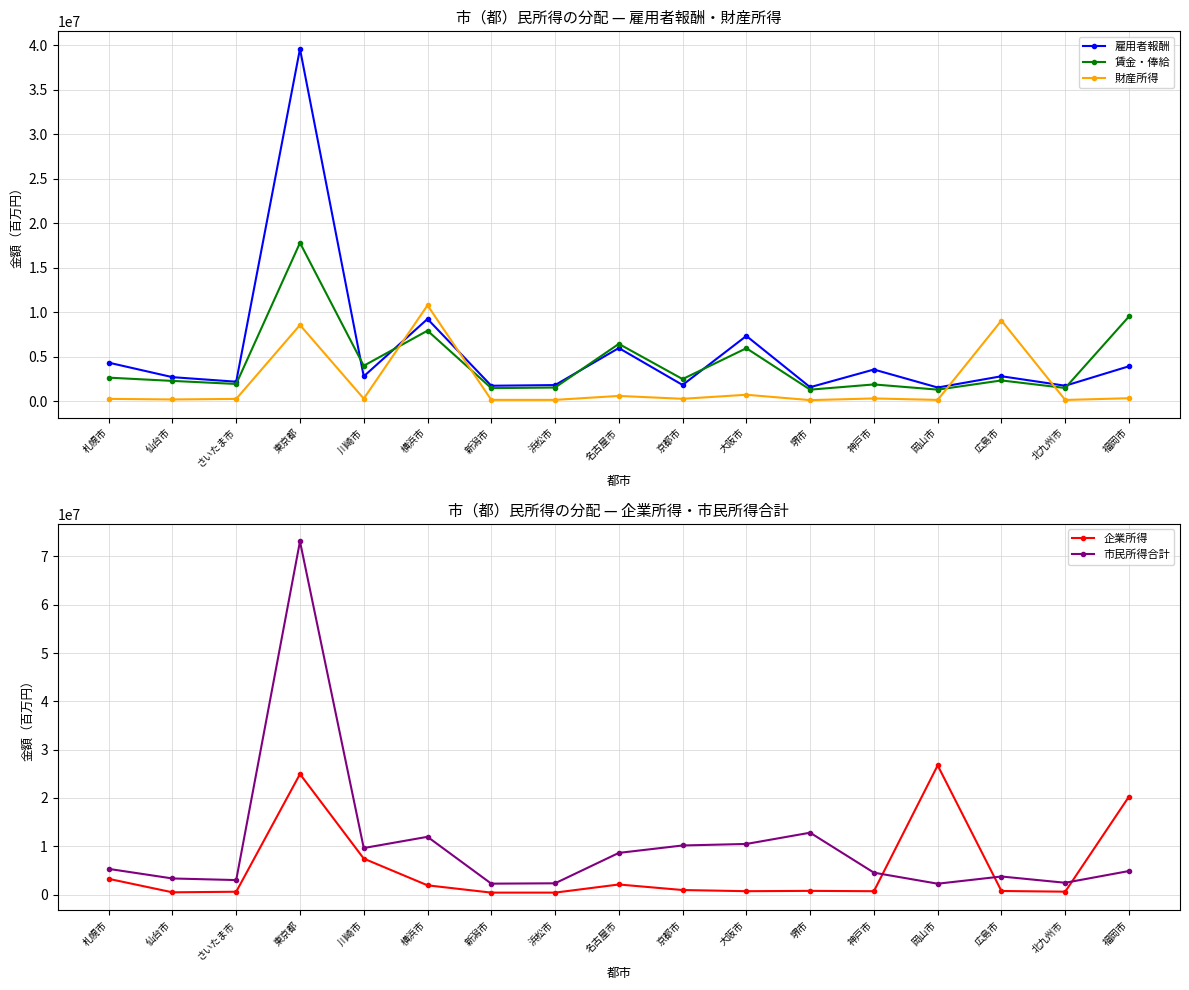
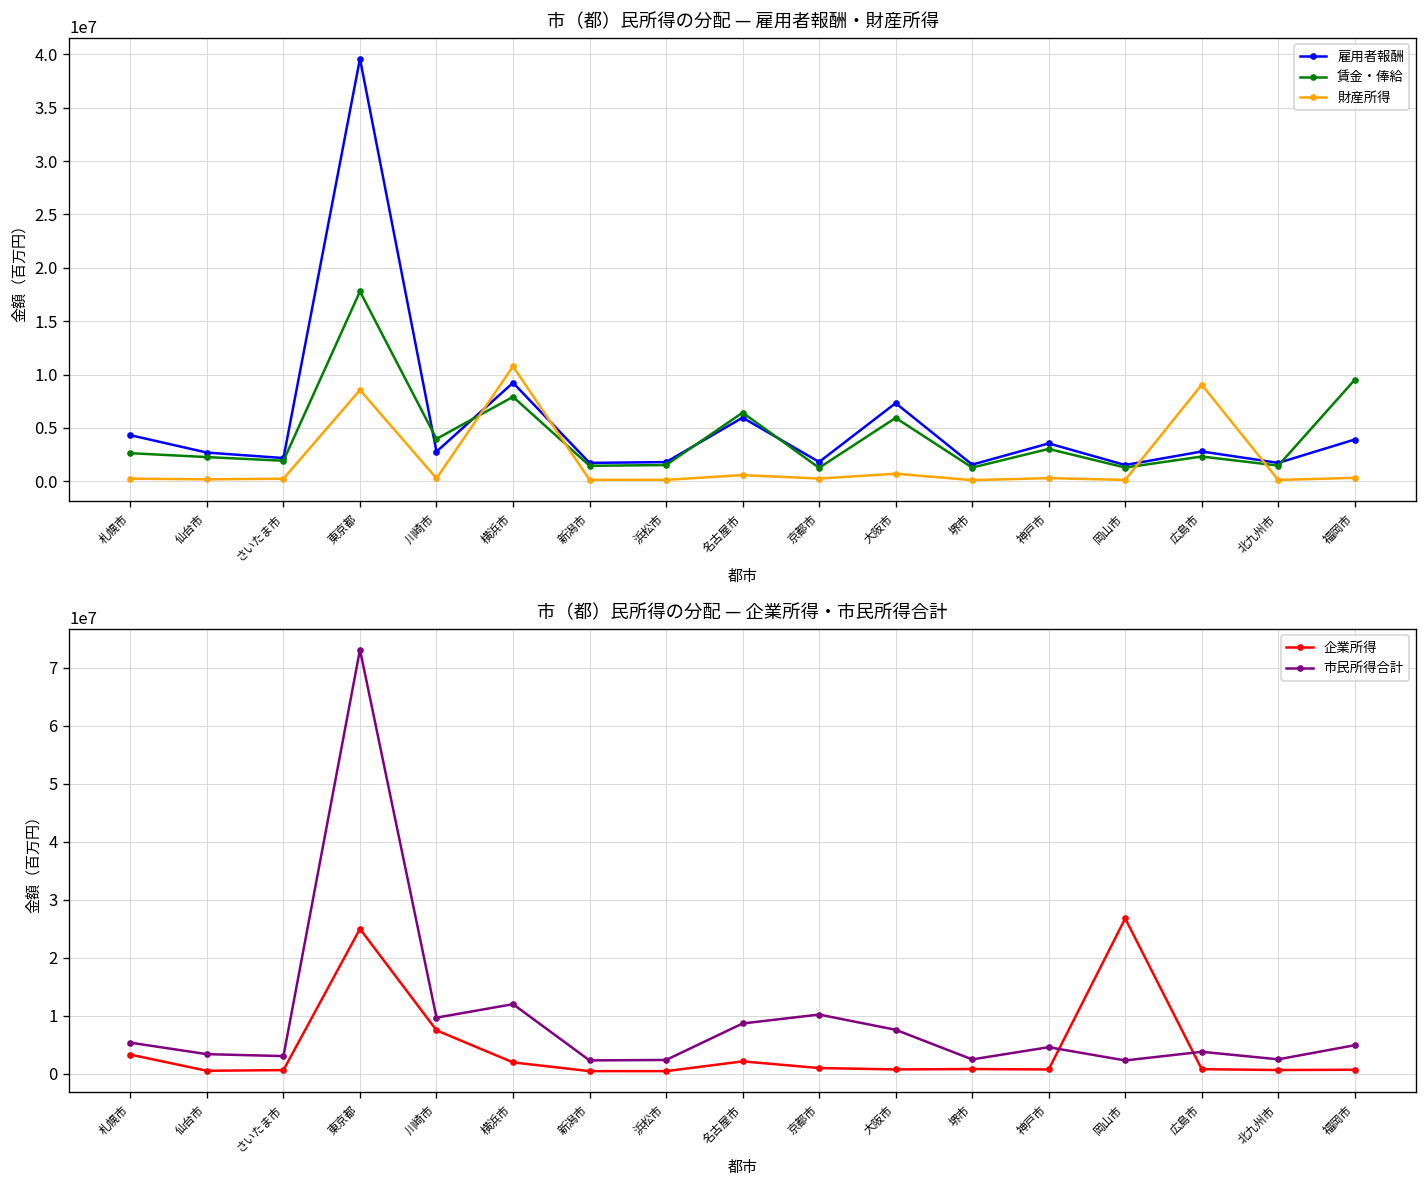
  {
    "市（都）民所得の分配 — 雇用者報酬・財産所得": {
      "雇用者報酬": {
        "札幌市": 4000000,
        "仙台市": 3000000,
        "東京都": 40000000,
        "川崎市": 3000000,
        "横浜市": 9000000,
        "名古屋市": 6000000,
        "京都市": 2000000,
        "大阪市": 7000000,
        "神戸市": 4000000,
        "広島市": 3000000,
        "福岡市": 4000000
      },
      "賃金・俸給": {
        "札幌市": 3000000,
        "仙台市": 2000000,
        "東京都": 18000000,
        "川崎市": 4000000,
        "横浜市": 8000000,
        "名古屋市": 6000000,
-       "京都市": 2000000,
+       "京都市": 1000000,
        "大阪市": 6000000,
-       "神戸市": 2000000,
+       "神戸市": 3000000,
        "広島市": 2000000,
        "福岡市": 10000000
      },
      "財産所得": {
        "札幌市": 0,
        "仙台市": 0,
        "さいたま市": 0,
        "東京都": 9000000,
        "川崎市": 0,
        "横浜市": 11000000,
        "新潟市": 0,
        "浜松市": 0,
        "名古屋市": 1000000,
        "京都市": 0,
        "大阪市": 1000000,
        "堺市": 0,
        "神戸市": 0,
        "岡山市": 0,
        "広島市": 9000000,
        "北九州市": 0,
        "福岡市": 0
      }
    },
    "市（都）民所得の分配 — 企業所得・市民所得合計": {
      "企業所得": {
        "札幌市": 3000000,
        "仙台市": 0,
        "さいたま市": 1000000,
        "東京都": 25000000,
        "川崎市": 7000000,
        "横浜市": 2000000,
        "新潟市": 0,
        "浜松市": 0,
        "名古屋市": 2000000,
        "京都市": 1000000,
        "大阪市": 1000000,
        "堺市": 1000000,
        "神戸市": 1000000,
        "岡山市": 27000000,
        "広島市": 1000000,
        "北九州市": 1000000,
-       "福岡市": 20000000
+       "福岡市": 1000000
      },
      "市民所得合計": {
        "札幌市": 5000000,
        "仙台市": 3000000,
        "さいたま市": 3000000,
        "東京都": 73000000,
        "川崎市": 10000000,
        "横浜市": 12000000,
        "新潟市": 2000000,
        "浜松市": 2000000,
        "名古屋市": 9000000,
        "京都市": 10000000,
-       "大阪市": 10000000,
-       "堺市": 13000000,
+       "大阪市": 8000000,
+       "堺市": 2000000,
        "神戸市": 5000000,
        "岡山市": 2000000,
        "広島市": 4000000,
        "北九州市": 2000000,
        "福岡市": 5000000
      }
    }
  }
